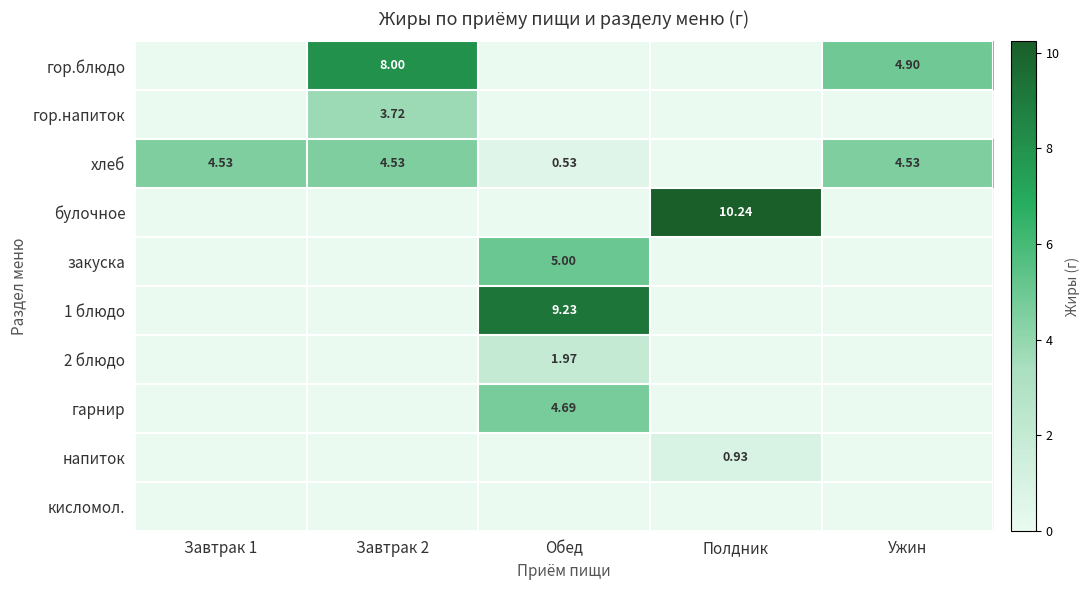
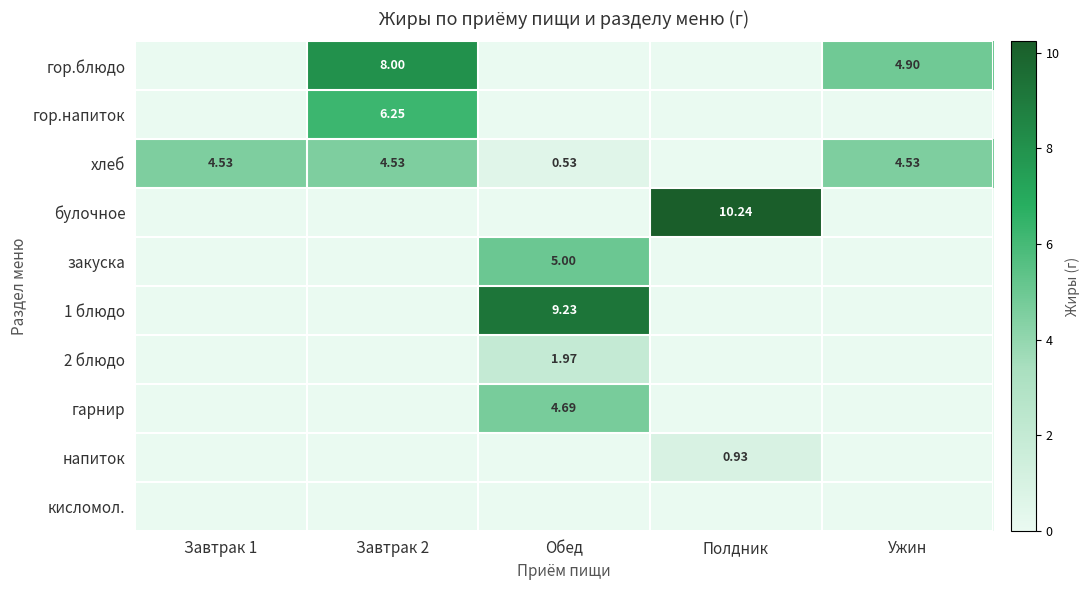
  {
    "гор.блюдо": {
      "Завтрак 2": 8.00,
      "Ужин": 4.90
    },
    "гор.напиток": {
-     "Завтрак 2": 3.72
+     "Завтрак 2": 6.25
    },
    "хлеб": {
      "Завтрак 1": 4.53,
      "Завтрак 2": 4.53,
      "Обед": 0.53,
      "Ужин": 4.53
    },
    "булочное": {
      "Полдник": 10.24
    },
    "закуска": {
      "Обед": 5.00
    },
    "1 блюдо": {
      "Обед": 9.23
    },
    "2 блюдо": {
      "Обед": 1.97
    },
    "гарнир": {
      "Обед": 4.69
    },
    "напиток": {
      "Полдник": 0.93
    }
  }
